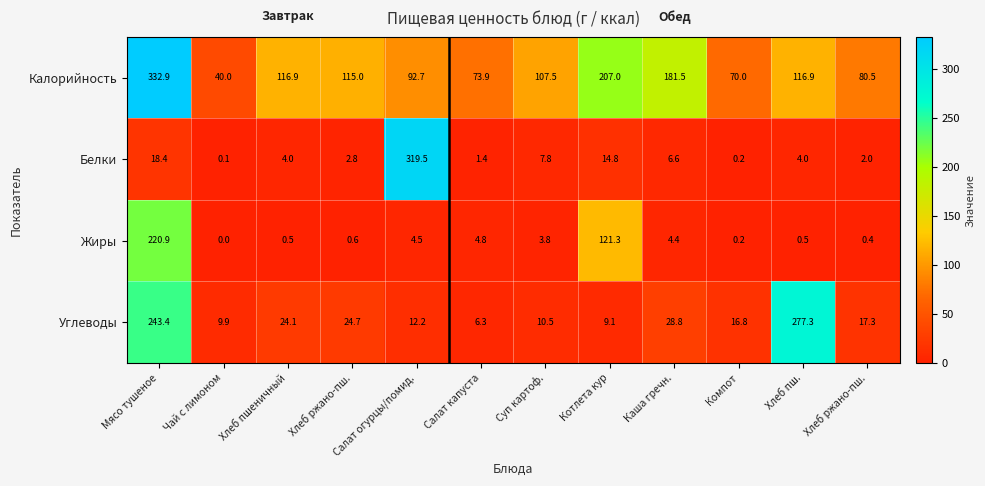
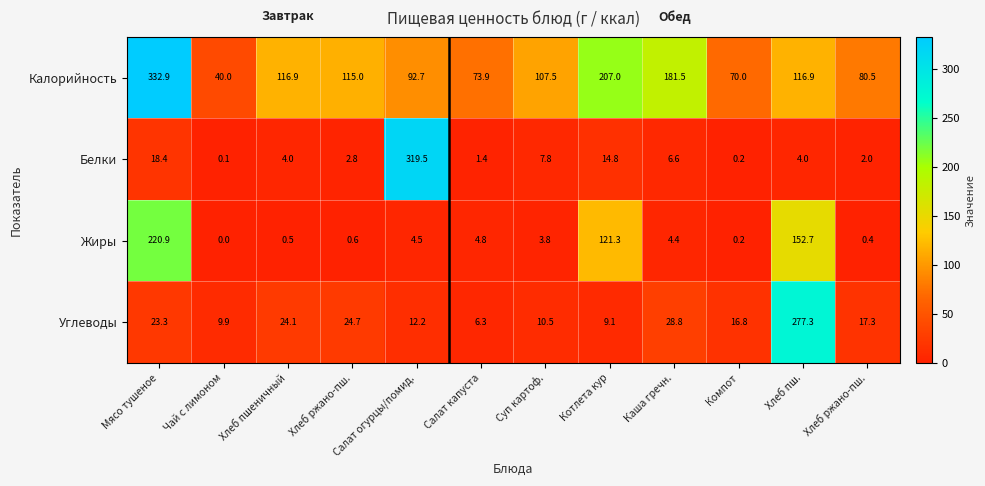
  {
    "Калорийность": {
      "Мясо тушеное": 332.9,
      "Чай с лимоном": 40.0,
      "Хлеб пшеничный": 116.9,
      "Салат огурцы/помид.": 92.7,
      "Салат капуста": 73.9,
      "Суп картоф.": 107.5,
      "Котлета кур": 207.0,
      "Каша гречн.": 181.5,
      "Компот": 70.0,
      "Хлеб пш.": 116.9
    },
    "Белки": {
      "Мясо тушеное": 18.4,
      "Чай с лимоном": 0.1,
      "Хлеб пшеничный": 4.0,
      "Салат огурцы/помид.": 319.5,
      "Салат капуста": 1.4,
      "Суп картоф.": 7.8,
      "Котлета кур": 14.8,
      "Каша гречн.": 6.6,
      "Компот": 0.2,
      "Хлеб пш.": 4.0
    },
    "Жиры": {
      "Мясо тушеное": 220.9,
      "Чай с лимоном": 0.0,
      "Хлеб пшеничный": 0.5,
      "Салат огурцы/помид.": 4.5,
      "Салат капуста": 4.8,
      "Суп картоф.": 3.8,
      "Котлета кур": 121.3,
      "Каша гречн.": 4.4,
      "Компот": 0.2,
-     "Хлеб пш.": 0.5
+     "Хлеб пш.": 152.7
    },
    "Углеводы": {
-     "Мясо тушеное": 243.4,
+     "Мясо тушеное": 23.3,
      "Чай с лимоном": 9.9,
      "Хлеб пшеничный": 24.1,
      "Салат огурцы/помид.": 12.2,
      "Салат капуста": 6.3,
      "Суп картоф.": 10.5,
      "Котлета кур": 9.1,
      "Каша гречн.": 28.8,
      "Компот": 16.8,
      "Хлеб пш.": 277.3
    }
  }
